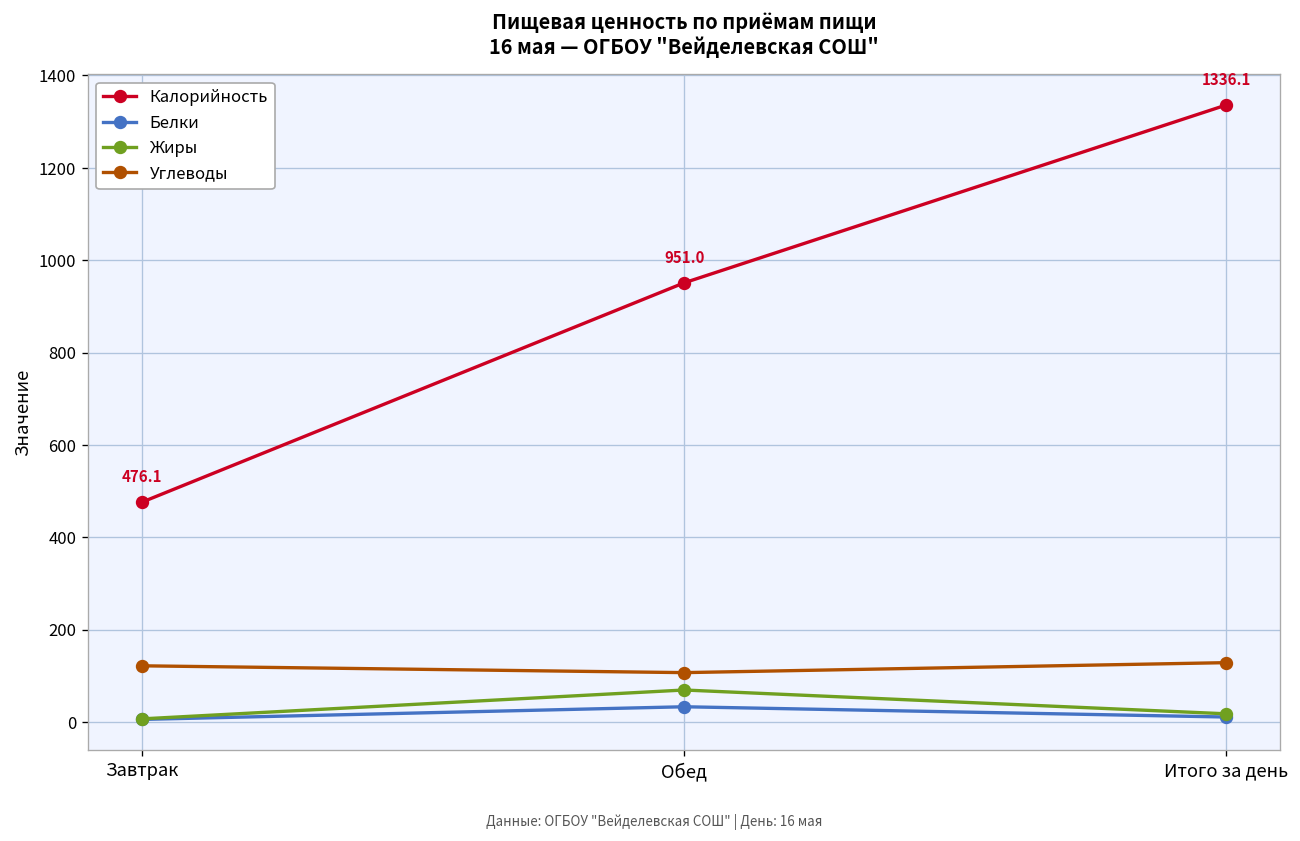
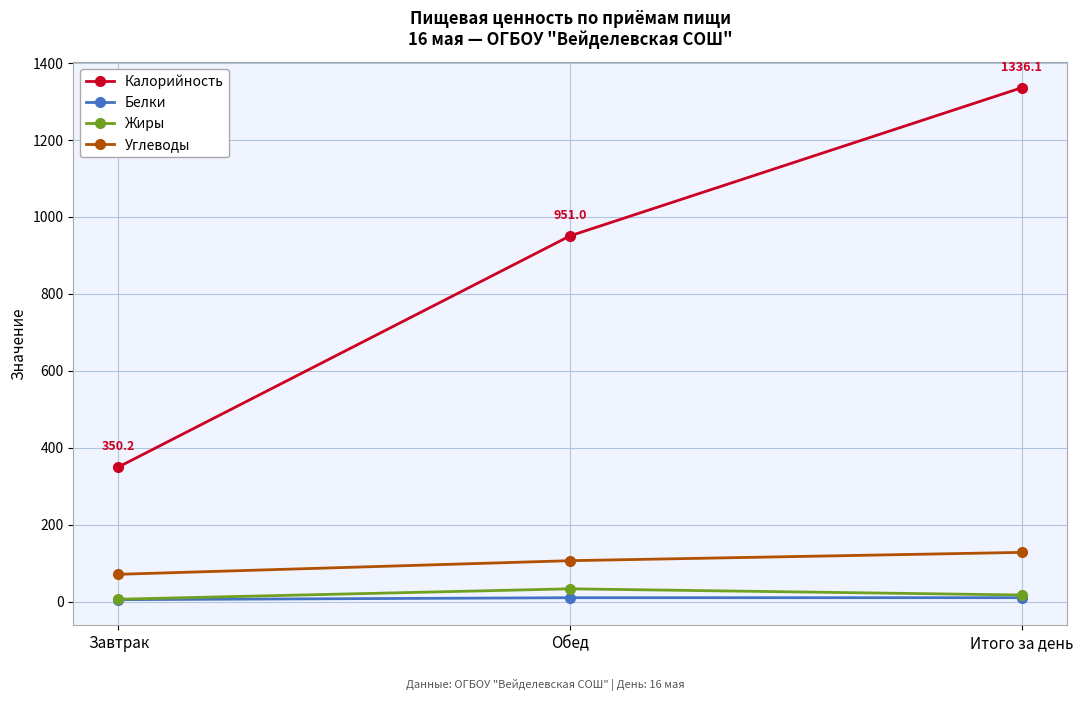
  {
    "Калорийность": {
-     "Завтрак": 476.1,
+     "Завтрак": 350.2,
      "Обед": 951.0,
      "Итого за день": 1336.1
    },
    "Белки": {
-     "Обед": 30,
+     "Обед": 10,
      "Итого за день": 10
    },
    "Жиры": {
-     "Обед": 70,
+     "Обед": 30,
      "Итого за день": 20
    },
    "Углеводы": {
-     "Завтрак": 120,
+     "Завтрак": 70,
      "Обед": 110,
      "Итого за день": 130
    }
  }
